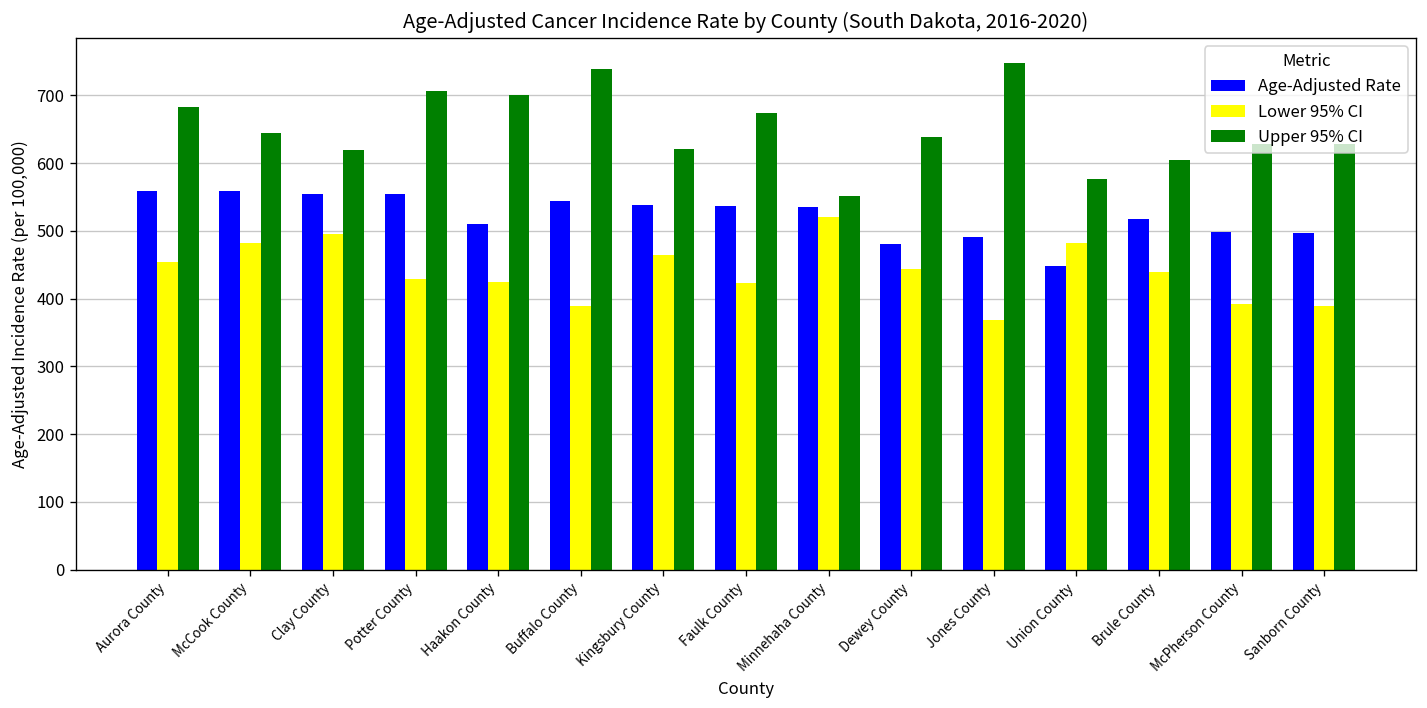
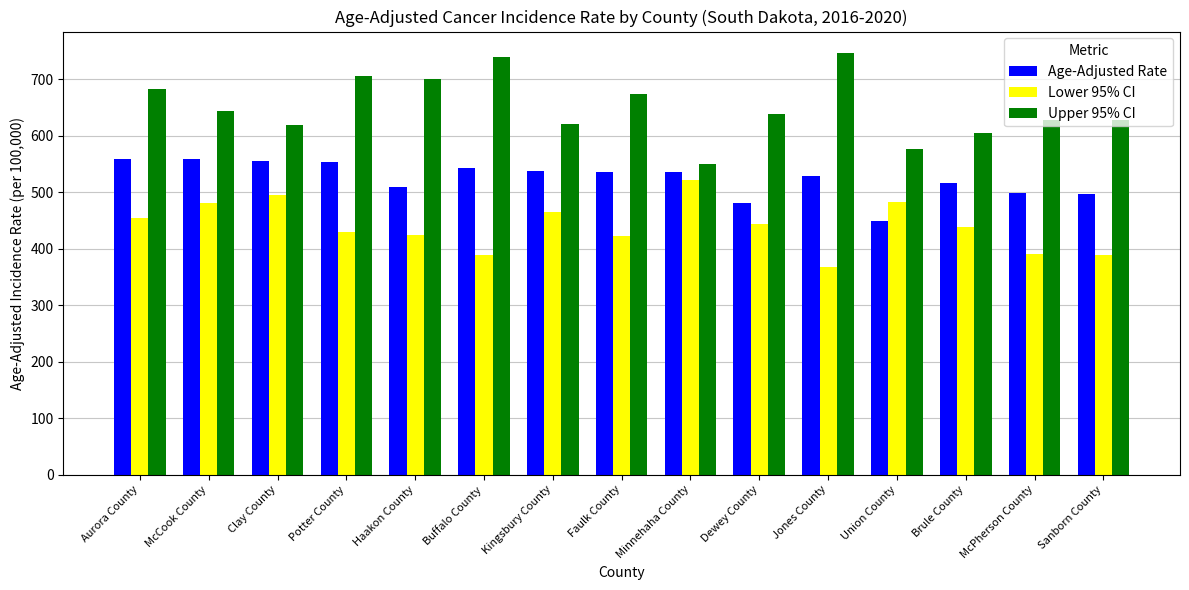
  {
    "Age-Adjusted Rate": {
      "Aurora County": 560,
      "McCook County": 560,
      "Clay County": 550,
      "Potter County": 550,
      "Haakon County": 510,
      "Buffalo County": 540,
      "Kingsbury County": 540,
      "Faulk County": 540,
      "Minnehaha County": 540,
      "Dewey County": 480,
-     "Jones County": 490,
+     "Jones County": 530,
      "Union County": 450,
      "Brule County": 520,
      "McPherson County": 500,
      "Sanborn County": 500
    },
    "Lower 95% CI": {
      "Aurora County": 450,
      "McCook County": 480,
      "Clay County": 500,
      "Potter County": 430,
      "Haakon County": 420,
      "Buffalo County": 390,
      "Kingsbury County": 460,
      "Faulk County": 420,
      "Minnehaha County": 520,
      "Dewey County": 440,
      "Jones County": 370,
      "Union County": 480,
      "Brule County": 440,
      "McPherson County": 390,
      "Sanborn County": 390
    },
    "Upper 95% CI": {
      "Aurora County": 680,
      "McCook County": 650,
      "Clay County": 620,
      "Potter County": 710,
      "Haakon County": 700,
      "Buffalo County": 740,
      "Kingsbury County": 620,
      "Faulk County": 670,
      "Minnehaha County": 550,
      "Dewey County": 640,
      "Jones County": 750,
      "Union County": 580,
      "Brule County": 610
    }
  }
